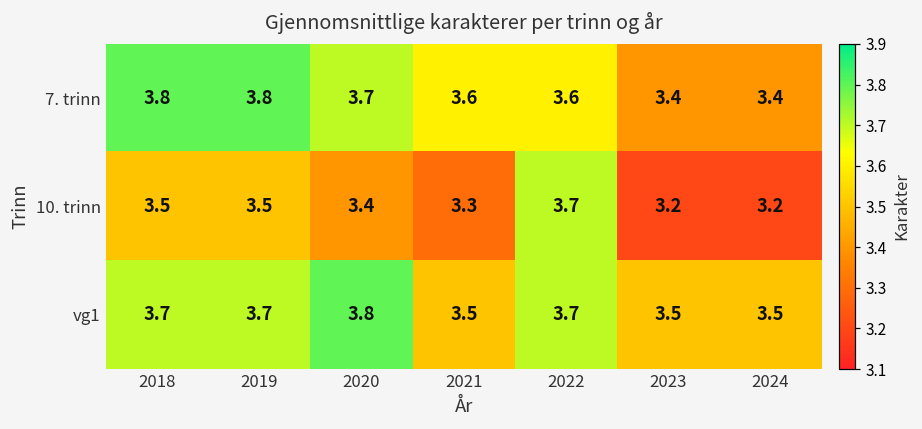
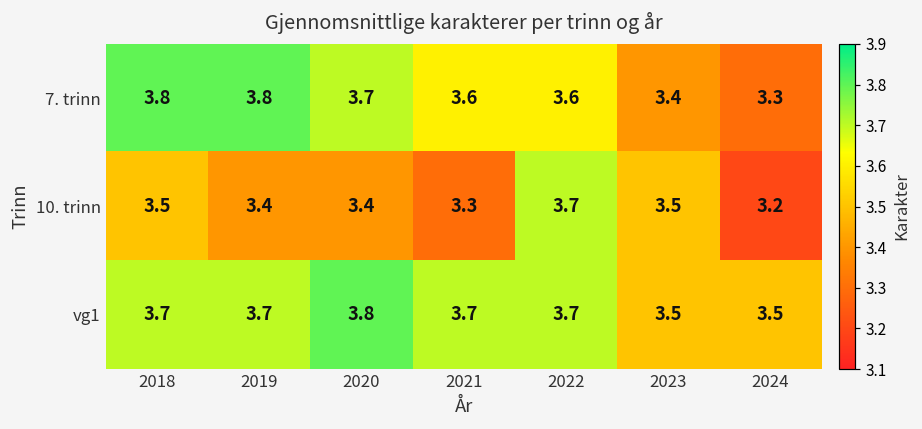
  {
    "7. trinn": {
      "2018": 3.8,
      "2019": 3.8,
      "2020": 3.7,
      "2021": 3.6,
      "2022": 3.6,
      "2023": 3.4,
-     "2024": 3.4
+     "2024": 3.3
    },
    "10. trinn": {
      "2018": 3.5,
-     "2019": 3.5,
+     "2019": 3.4,
      "2020": 3.4,
      "2021": 3.3,
      "2022": 3.7,
-     "2023": 3.2,
+     "2023": 3.5,
      "2024": 3.2
    },
    "vg1": {
      "2018": 3.7,
      "2019": 3.7,
      "2020": 3.8,
-     "2021": 3.5,
+     "2021": 3.7,
      "2022": 3.7,
      "2023": 3.5,
      "2024": 3.5
    }
  }
